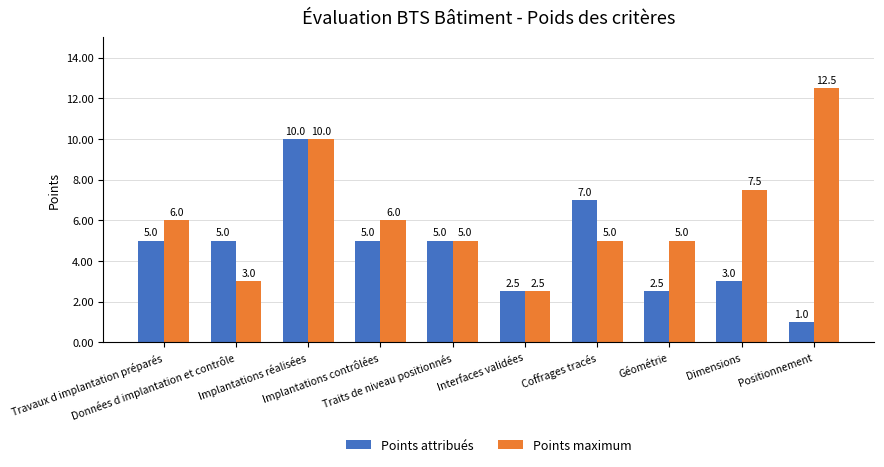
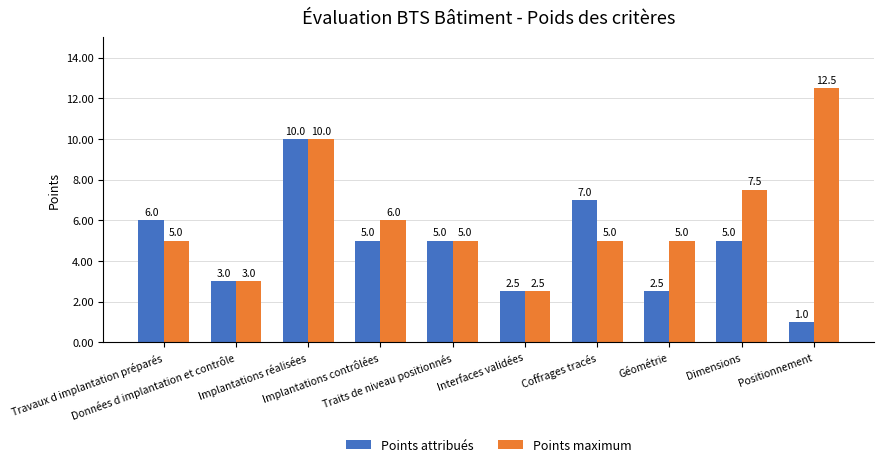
  {
    "Points attribués": {
-     "Travaux d implantation préparés": 5.0,
-     "Données d implantation et contrôle": 5.0,
+     "Travaux d implantation préparés": 6.0,
+     "Données d implantation et contrôle": 3.0,
      "Implantations réalisées": 10.0,
      "Implantations contrôlées": 5.0,
      "Traits de niveau positionnés": 5.0,
      "Interfaces validées": 2.5,
      "Coffrages tracés": 7.0,
      "Géométrie": 2.5,
-     "Dimensions": 3.0,
+     "Dimensions": 5.0,
      "Positionnement": 1.0
    },
    "Points maximum": {
-     "Travaux d implantation préparés": 6.0,
+     "Travaux d implantation préparés": 5.0,
      "Données d implantation et contrôle": 3.0,
      "Implantations réalisées": 10.0,
      "Implantations contrôlées": 6.0,
      "Traits de niveau positionnés": 5.0,
      "Interfaces validées": 2.5,
      "Coffrages tracés": 5.0,
      "Géométrie": 5.0,
      "Dimensions": 7.5,
      "Positionnement": 12.5
    }
  }
